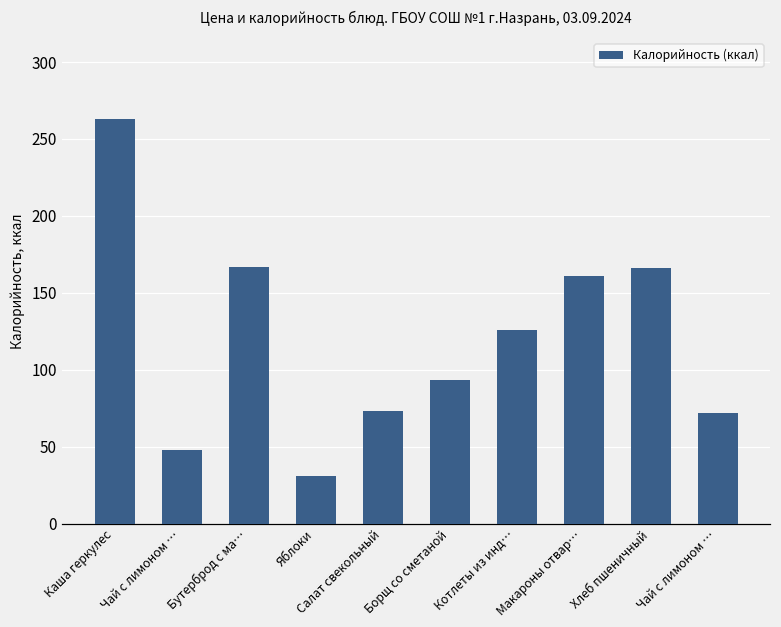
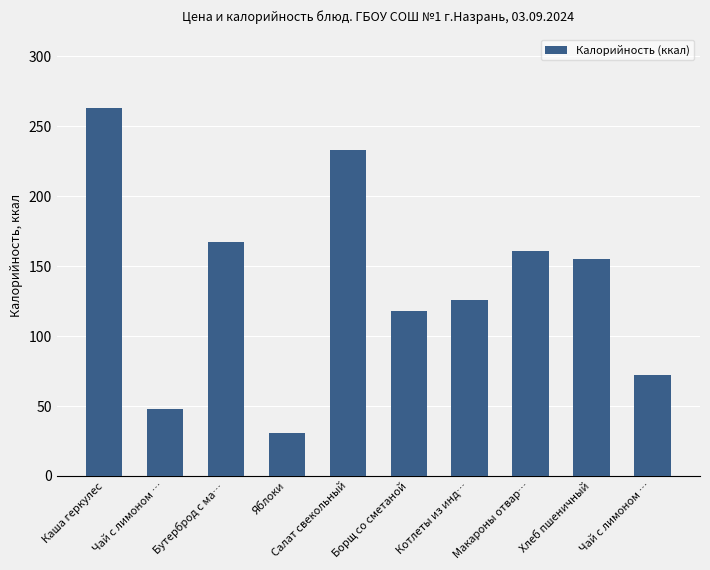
  {
    "Каша геркулес": 263,
    "Бутерброд с ма…": 167,
    "Яблоки": 31,
-   "Салат свекольный": 73,
-   "Борщ со сметаной": 93,
+   "Салат свекольный": 233,
+   "Борщ со сметаной": 118,
    "Котлеты из инд…": 126,
    "Макароны отвар…": 161,
-   "Хлеб пшеничный": 166
+   "Хлеб пшеничный": 155
  }
